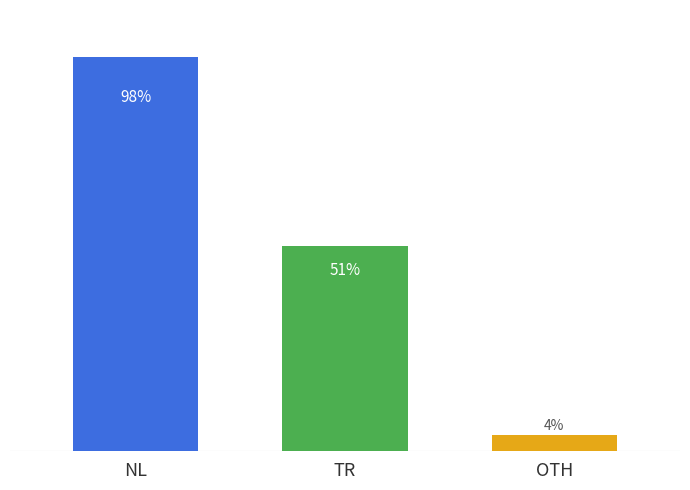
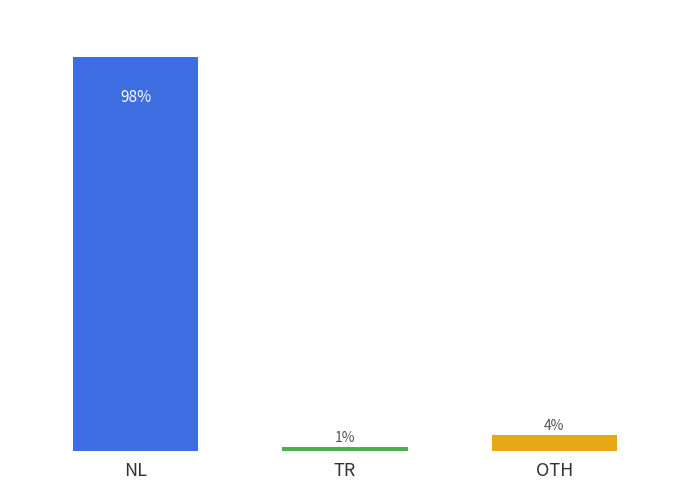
  {
    "NL": "98%",
-   "TR": "51%",
+   "TR": "1%",
    "OTH": "4%"
  }
